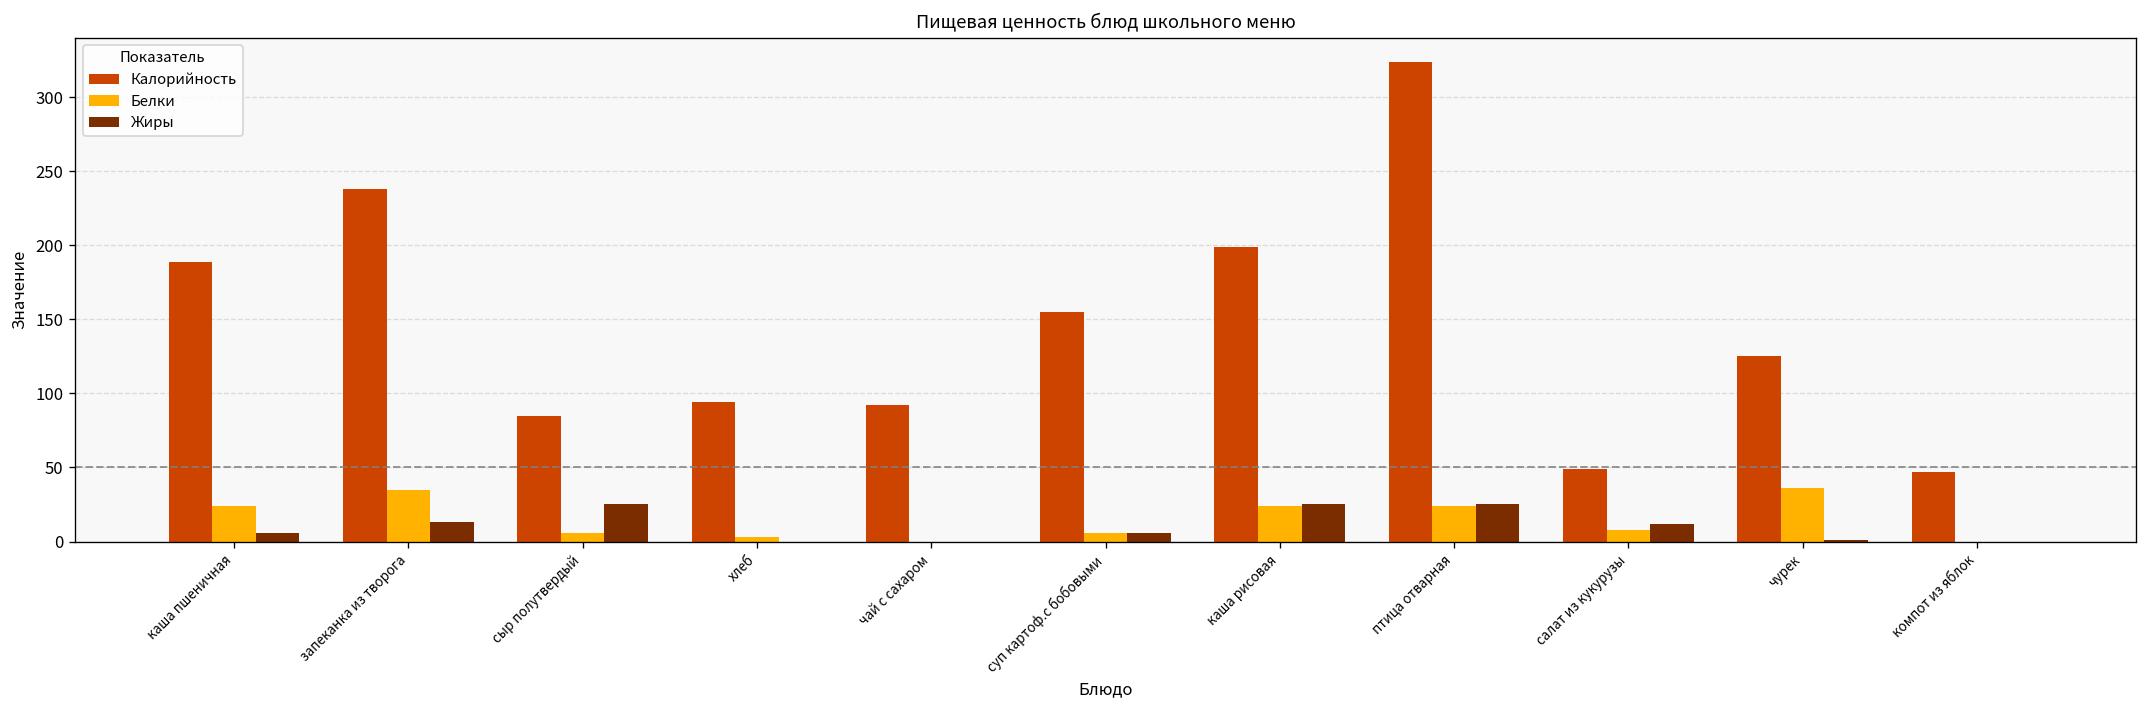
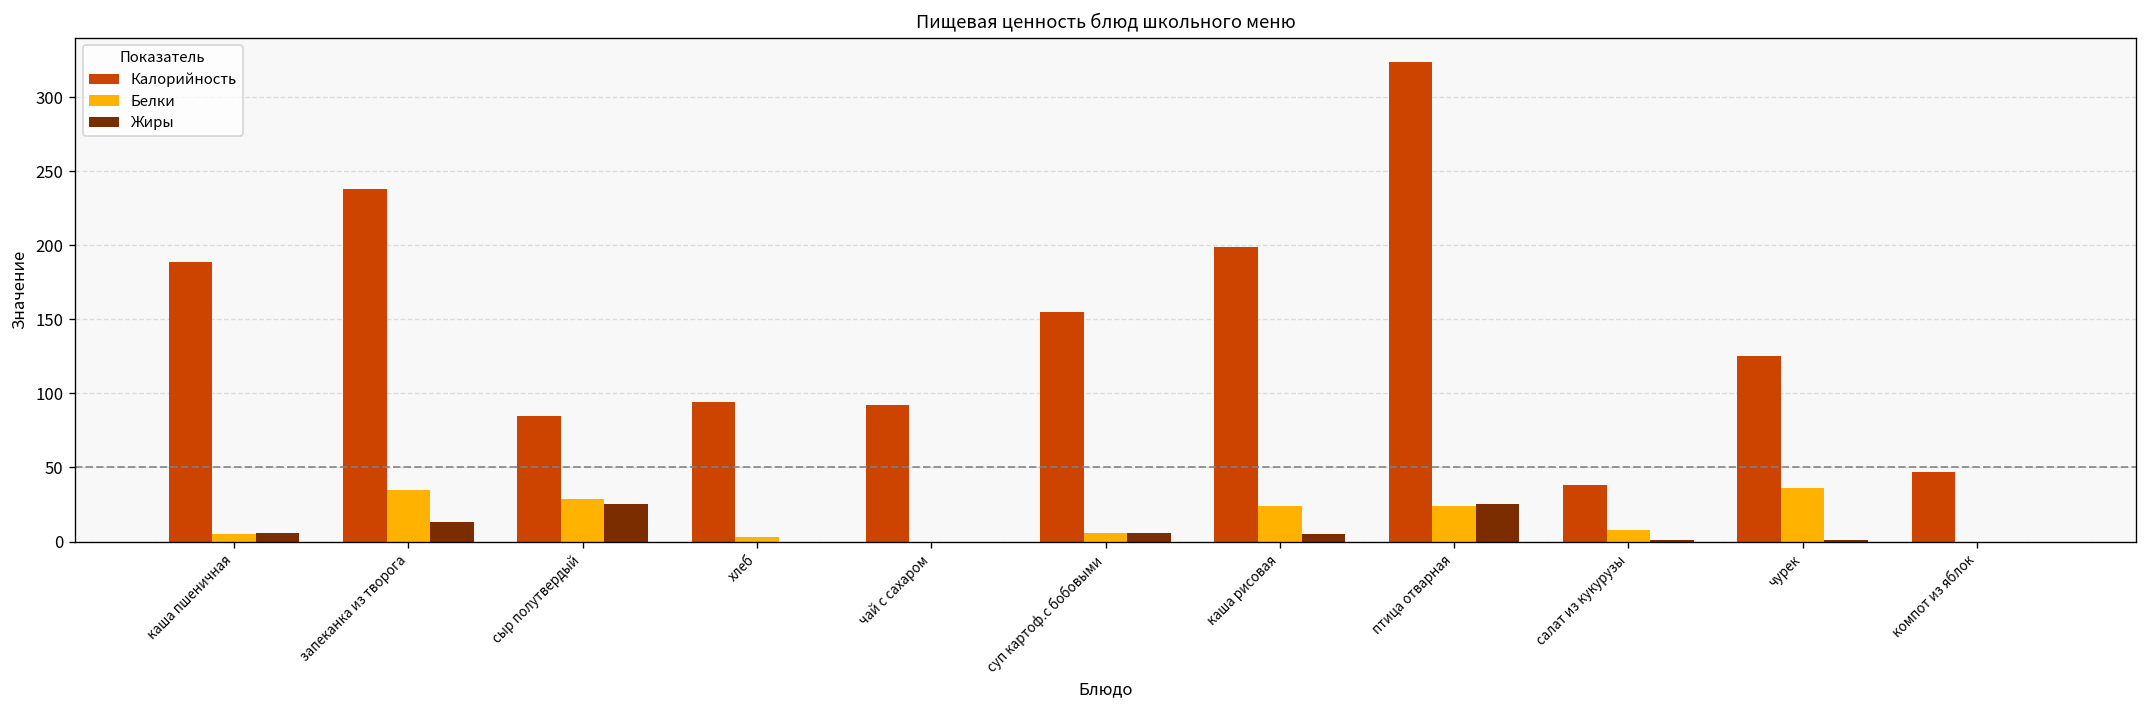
  {
    "Калорийность": {
      "каша пшеничная": 189,
      "запеканка из творога": 238,
      "сыр полутвердый": 85,
      "хлеб": 94,
      "чай с сахаром": 92,
      "суп картоф.с бобовыми": 155,
      "каша рисовая": 199,
      "птица отварная": 324,
-     "салат из кукурузы": 49,
+     "салат из кукурузы": 38,
      "чурек": 125,
      "компот из яблок": 47
    },
    "Белки": {
-     "каша пшеничная": 24,
+     "каша пшеничная": 5,
      "запеканка из творога": 35,
-     "сыр полутвердый": 6,
+     "сыр полутвердый": 29,
      "хлеб": 3,
      "чай с сахаром": 0,
      "суп картоф.с бобовыми": 6,
      "каша рисовая": 24,
      "птица отварная": 24,
      "салат из кукурузы": 8,
      "чурек": 36,
      "компот из яблок": 0
    },
    "Жиры": {
      "каша пшеничная": 6,
      "запеканка из творога": 13,
      "сыр полутвердый": 25,
      "хлеб": 0,
      "чай с сахаром": 0,
      "суп картоф.с бобовыми": 6,
-     "каша рисовая": 25,
+     "каша рисовая": 5,
      "птица отварная": 25,
-     "салат из кукурузы": 12,
+     "салат из кукурузы": 1,
      "компот из яблок": 0
    }
  }
